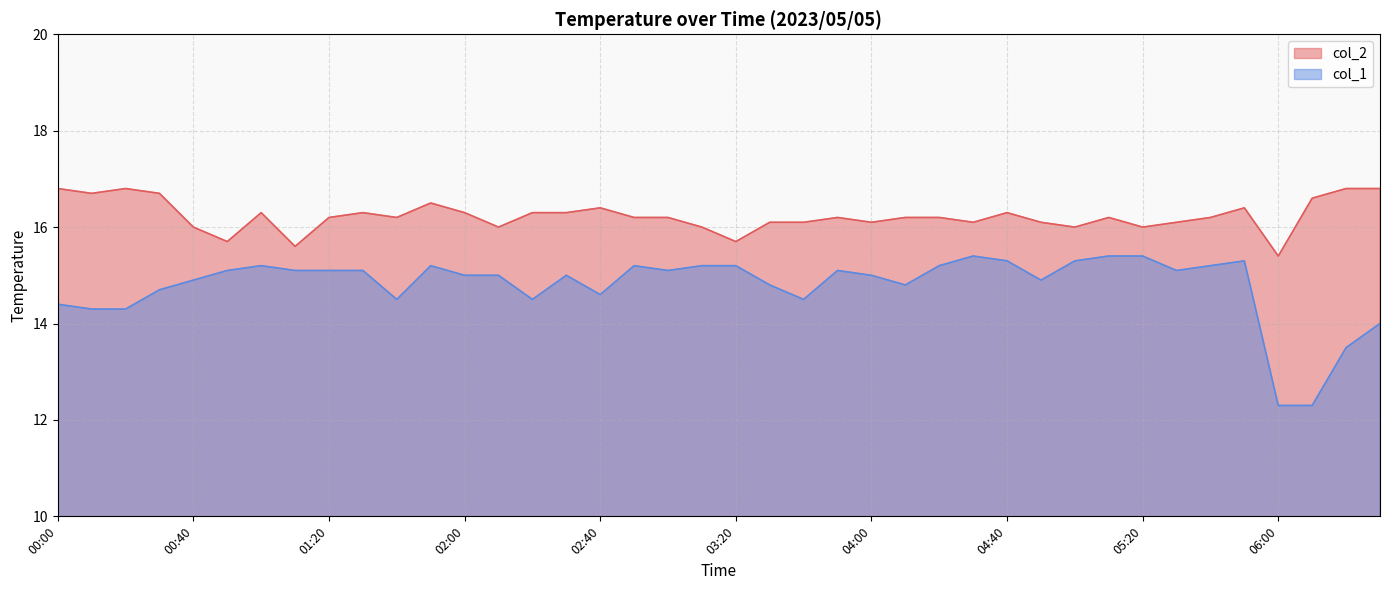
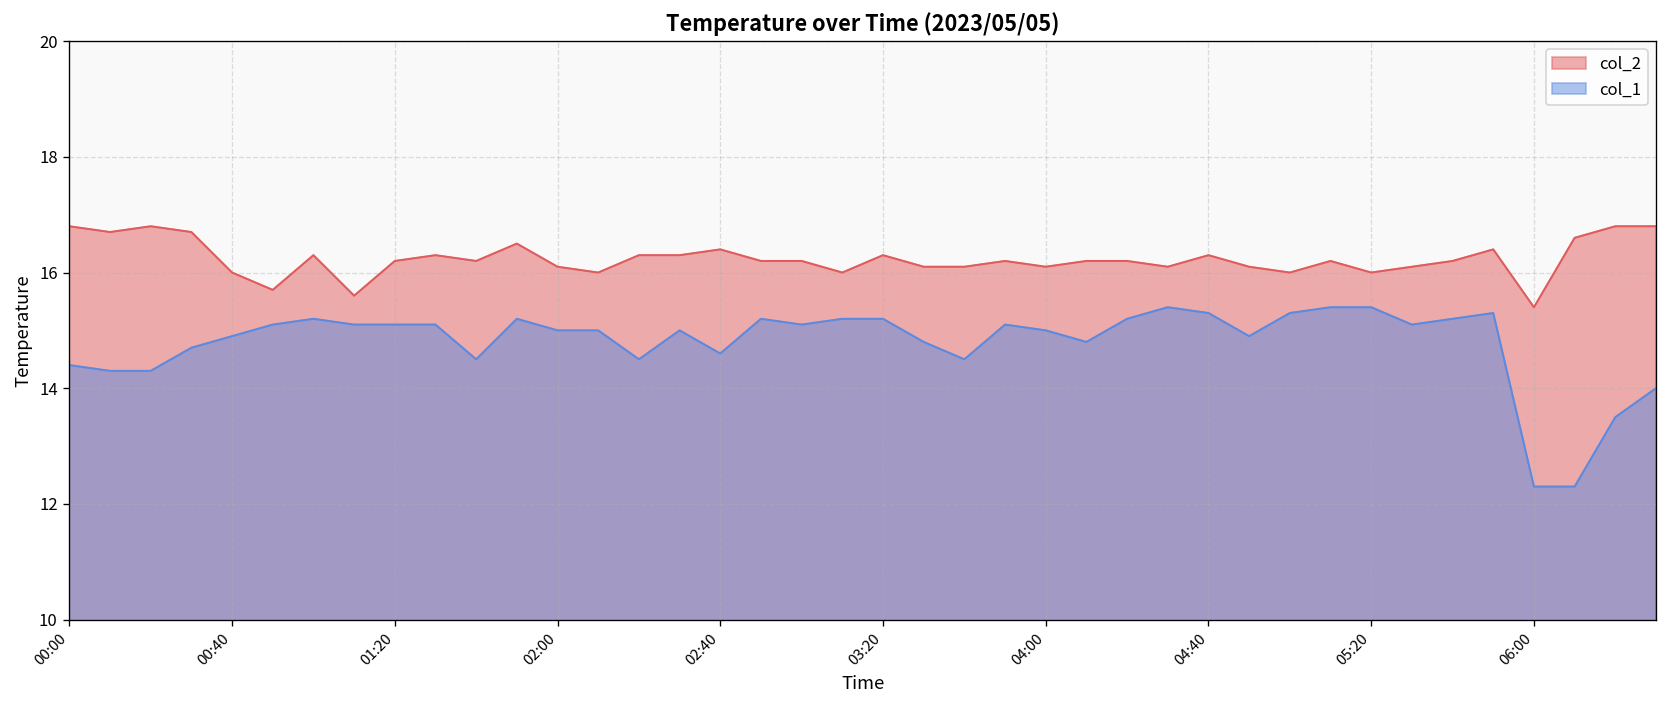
  {
    "col_2": {
      "00:00": 16.8,
      "00:40": 16.0,
      "01:20": 16.2,
-     "02:00": 16.3,
+     "02:00": 16.1,
      "02:40": 16.4,
-     "03:20": 15.7,
+     "03:20": 16.3,
      "04:00": 16.1,
      "04:40": 16.3,
      "05:20": 16.0,
      "06:00": 15.4
    },
    "col_1": {
      "00:00": 14.4,
      "00:40": 14.9,
      "01:20": 15.1,
      "02:00": 15.0,
      "02:40": 14.6,
      "03:20": 15.2,
      "04:00": 15.0,
      "04:40": 15.3,
      "05:20": 15.4,
      "06:00": 12.3
    }
  }
